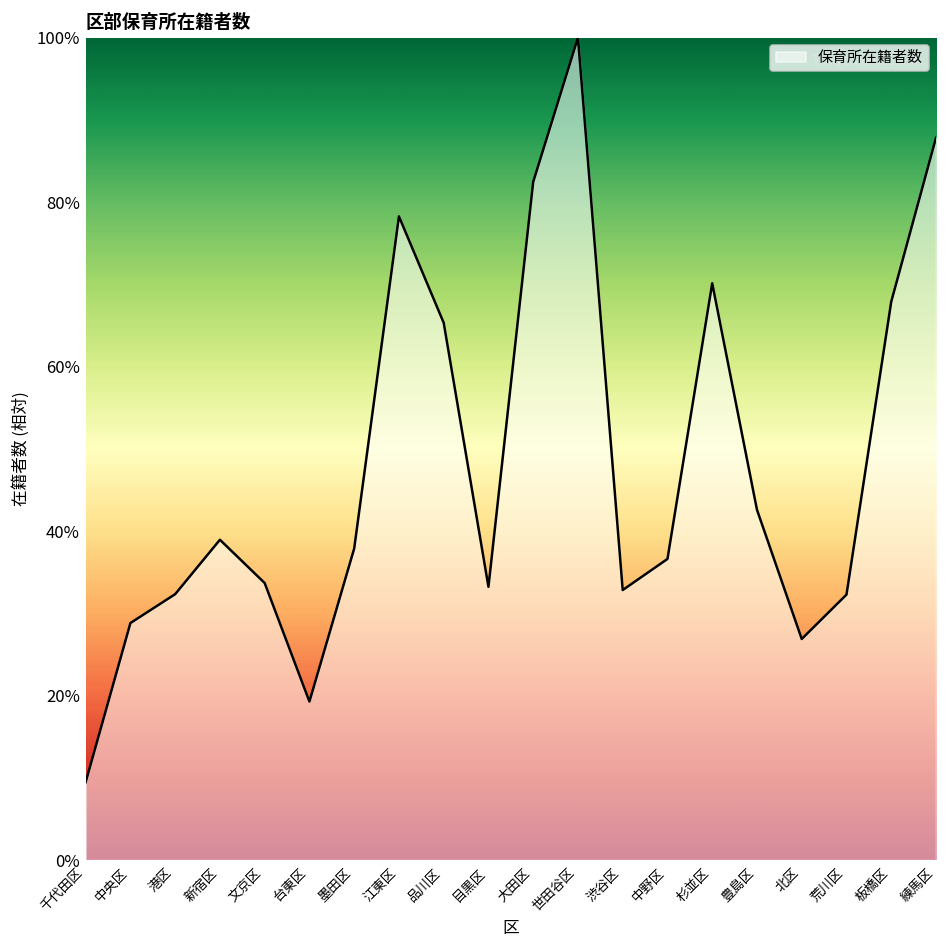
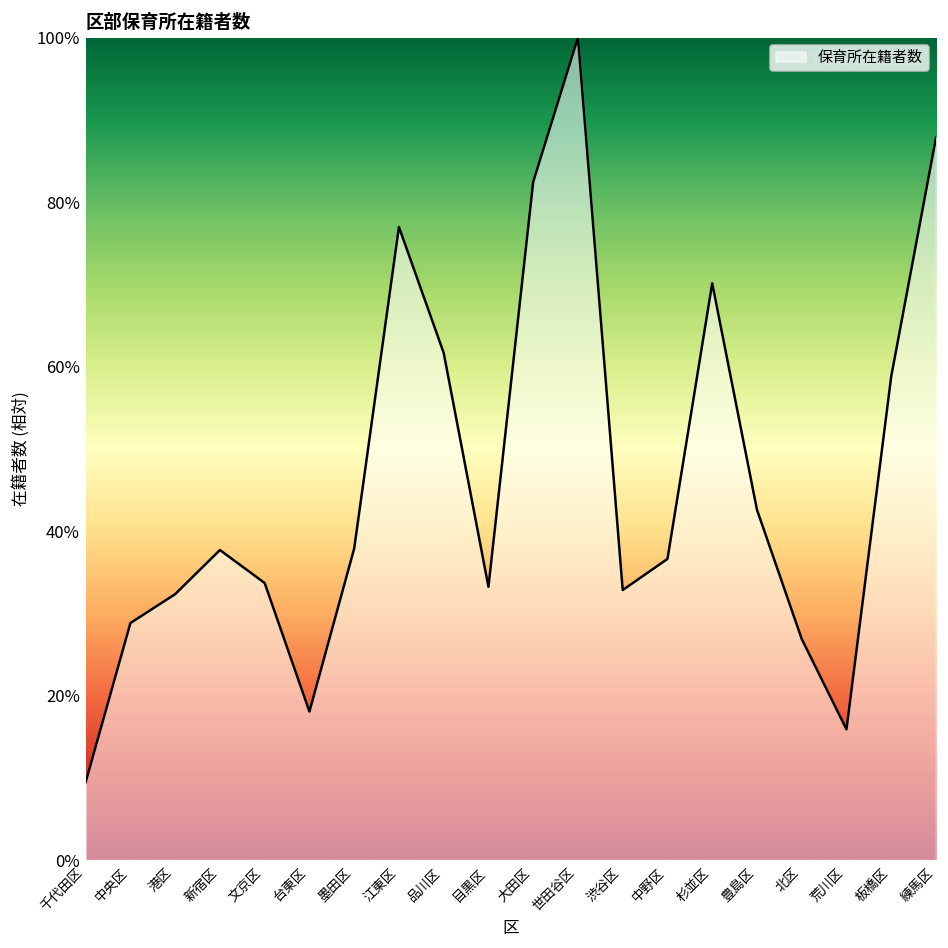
  {
    "千代田区": "9%",
    "中央区": "29%",
    "港区": "32%",
-   "新宿区": "39%",
+   "新宿区": "38%",
    "文京区": "34%",
-   "台東区": "19%",
+   "台東区": "18%",
    "墨田区": "38%",
-   "江東区": "78%",
-   "品川区": "65%",
+   "江東区": "77%",
+   "品川区": "62%",
    "目黒区": "33%",
    "大田区": "82%",
    "世田谷区": "100%",
    "渋谷区": "33%",
    "中野区": "37%",
    "杉並区": "70%",
    "豊島区": "43%",
    "北区": "27%",
-   "荒川区": "32%",
-   "板橋区": "68%",
+   "荒川区": "16%",
+   "板橋区": "59%",
    "練馬区": "88%"
  }
